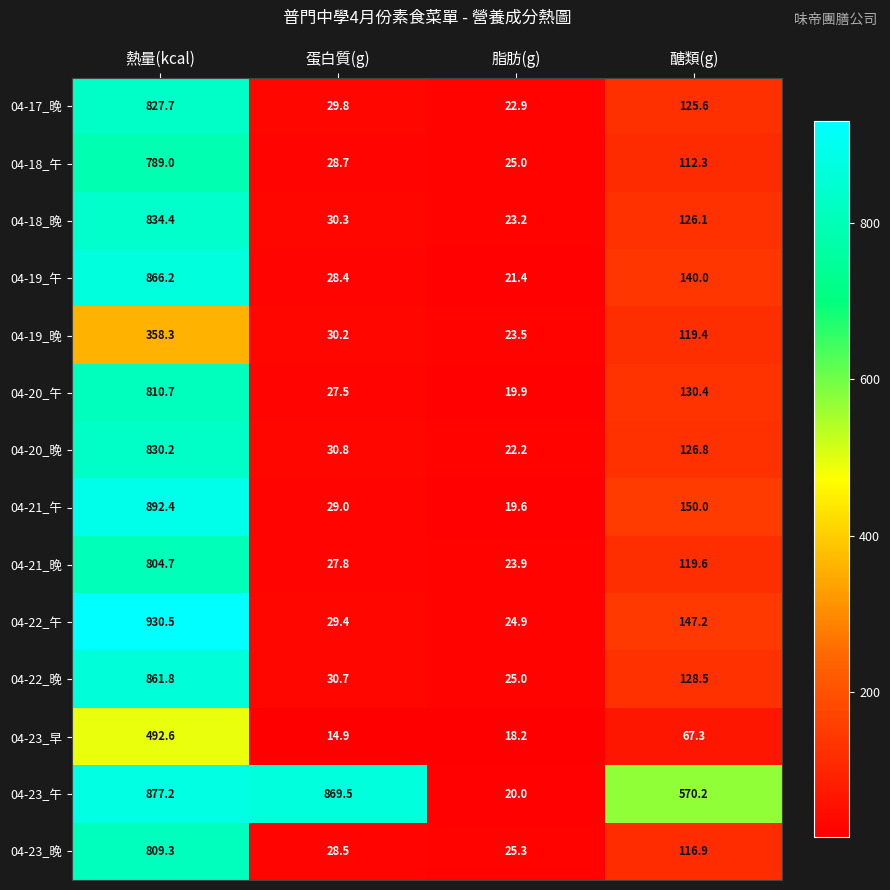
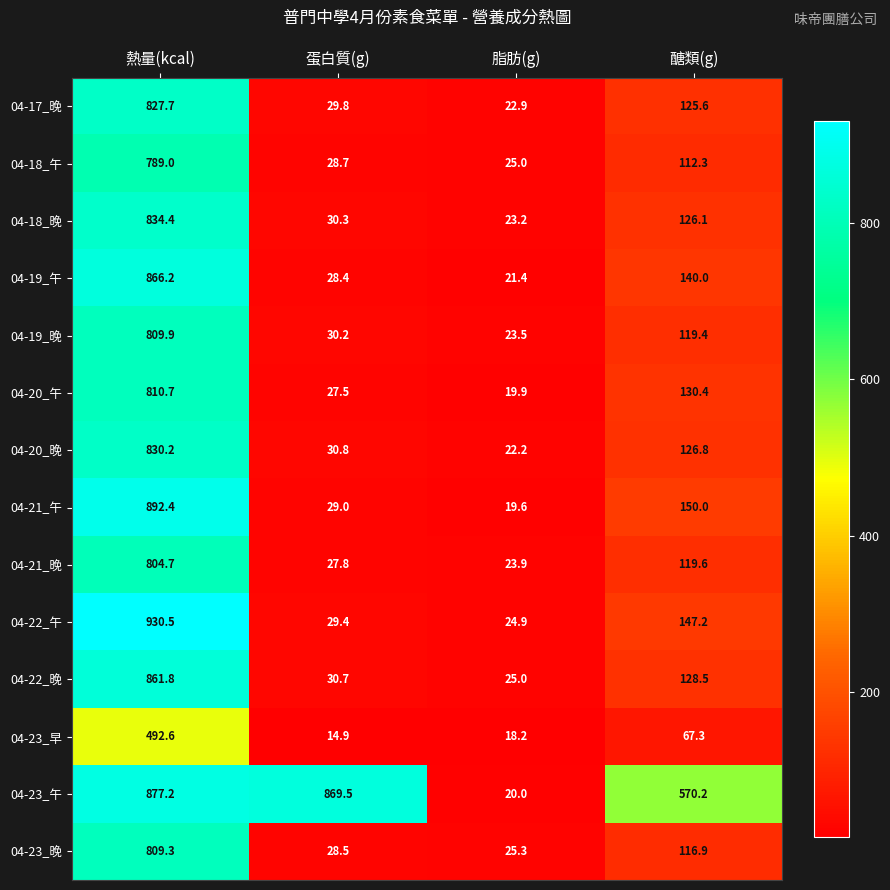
  {
    "04-17_晚": {
      "熱量(kcal)": 827.7,
      "蛋白質(g)": 29.8,
      "脂肪(g)": 22.9,
      "醣類(g)": 125.6
    },
    "04-18_午": {
      "熱量(kcal)": 789.0,
      "蛋白質(g)": 28.7,
      "脂肪(g)": 25.0,
      "醣類(g)": 112.3
    },
    "04-18_晚": {
      "熱量(kcal)": 834.4,
      "蛋白質(g)": 30.3,
      "脂肪(g)": 23.2,
      "醣類(g)": 126.1
    },
    "04-19_午": {
      "熱量(kcal)": 866.2,
      "蛋白質(g)": 28.4,
      "脂肪(g)": 21.4,
      "醣類(g)": 140.0
    },
    "04-19_晚": {
-     "熱量(kcal)": 358.3,
+     "熱量(kcal)": 809.9,
      "蛋白質(g)": 30.2,
      "脂肪(g)": 23.5,
      "醣類(g)": 119.4
    },
    "04-20_午": {
      "熱量(kcal)": 810.7,
      "蛋白質(g)": 27.5,
      "脂肪(g)": 19.9,
      "醣類(g)": 130.4
    },
    "04-20_晚": {
      "熱量(kcal)": 830.2,
      "蛋白質(g)": 30.8,
      "脂肪(g)": 22.2,
      "醣類(g)": 126.8
    },
    "04-21_午": {
      "熱量(kcal)": 892.4,
      "蛋白質(g)": 29.0,
      "脂肪(g)": 19.6,
      "醣類(g)": 150.0
    },
    "04-21_晚": {
      "熱量(kcal)": 804.7,
      "蛋白質(g)": 27.8,
      "脂肪(g)": 23.9,
      "醣類(g)": 119.6
    },
    "04-22_午": {
      "熱量(kcal)": 930.5,
      "蛋白質(g)": 29.4,
      "脂肪(g)": 24.9,
      "醣類(g)": 147.2
    },
    "04-22_晚": {
      "熱量(kcal)": 861.8,
      "蛋白質(g)": 30.7,
      "脂肪(g)": 25.0,
      "醣類(g)": 128.5
    },
    "04-23_早": {
      "熱量(kcal)": 492.6,
      "蛋白質(g)": 14.9,
      "脂肪(g)": 18.2,
      "醣類(g)": 67.3
    },
    "04-23_午": {
      "熱量(kcal)": 877.2,
      "蛋白質(g)": 869.5,
      "脂肪(g)": 20.0,
      "醣類(g)": 570.2
    },
    "04-23_晚": {
      "熱量(kcal)": 809.3,
      "蛋白質(g)": 28.5,
      "脂肪(g)": 25.3,
      "醣類(g)": 116.9
    }
  }
